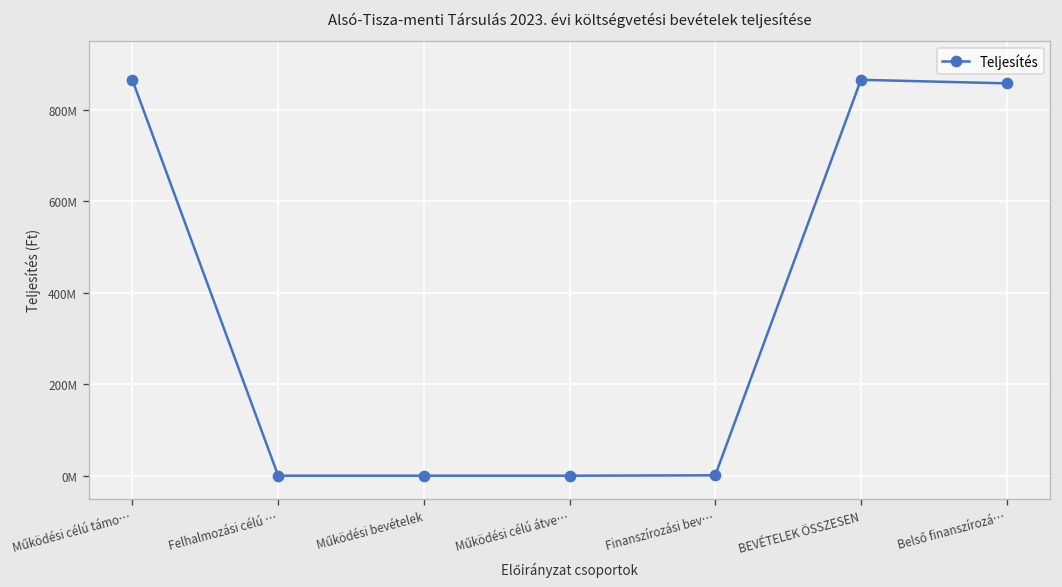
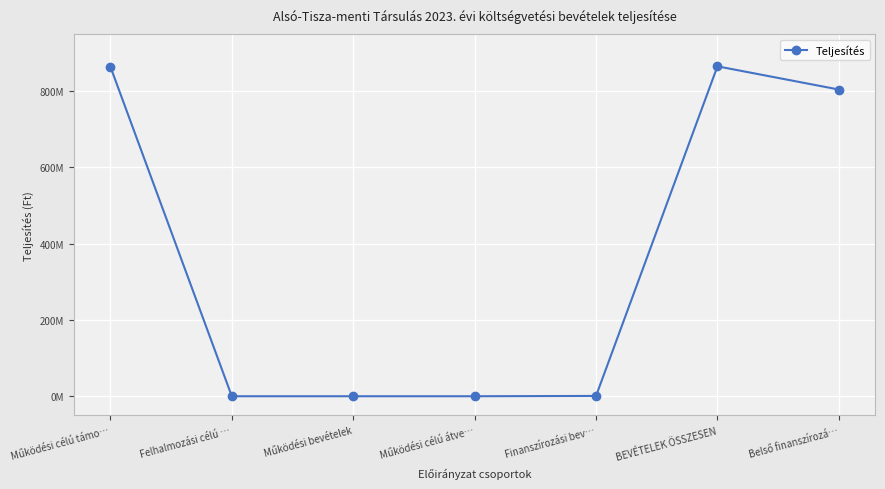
  {
    "Működési célú támo…": 860000000,
    "Felhalmozási célú …": 0,
    "Működési bevételek": 0,
    "Működési célú átve…": 0,
    "Finanszírozási bev…": 0,
    "BEVÉTELEK ÖSSZESEN": 870000000,
-   "Belső finanszírozá…": 860000000
+   "Belső finanszírozá…": 800000000
  }
